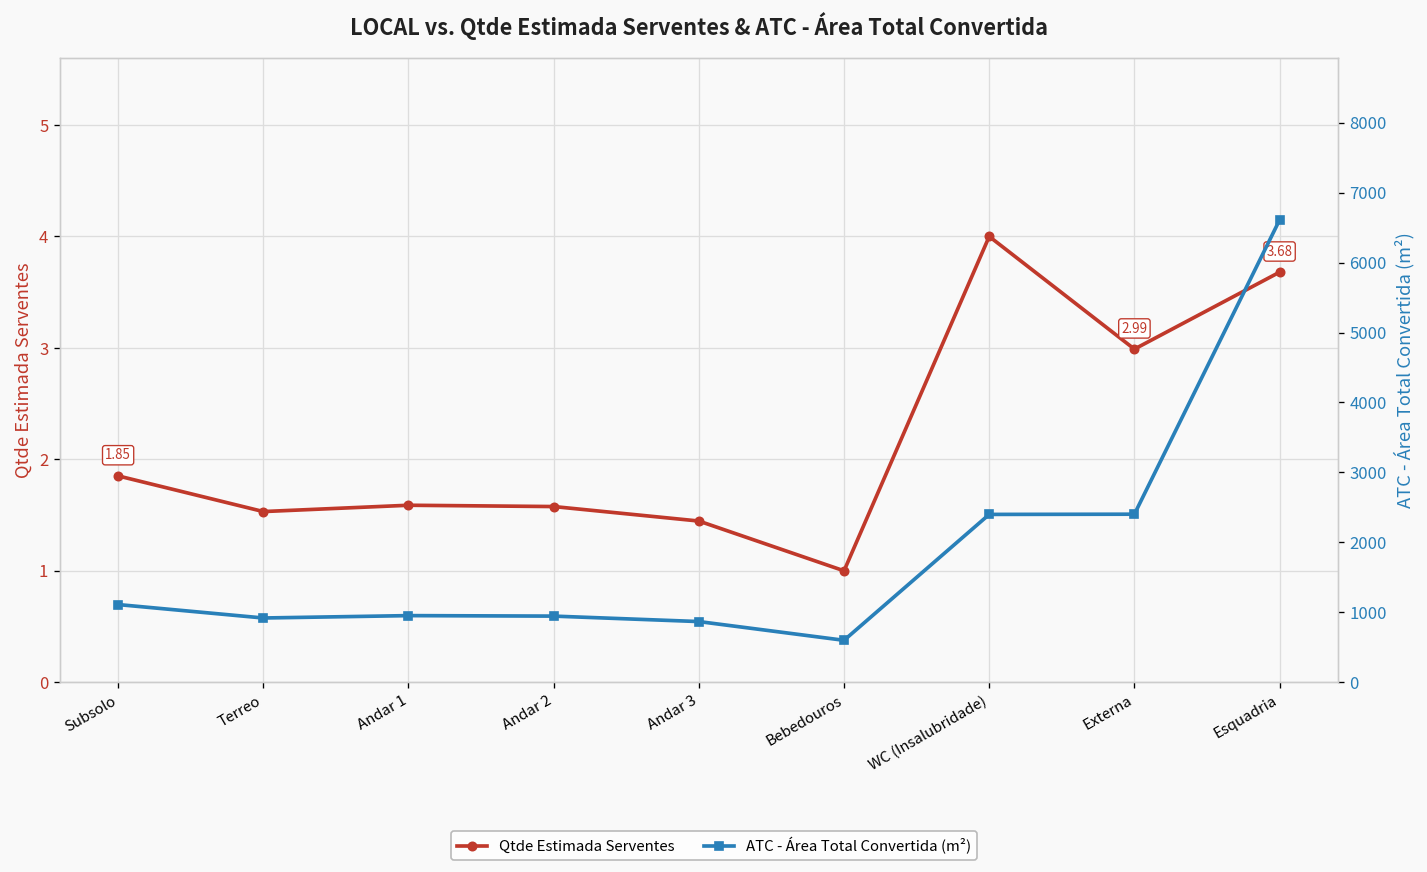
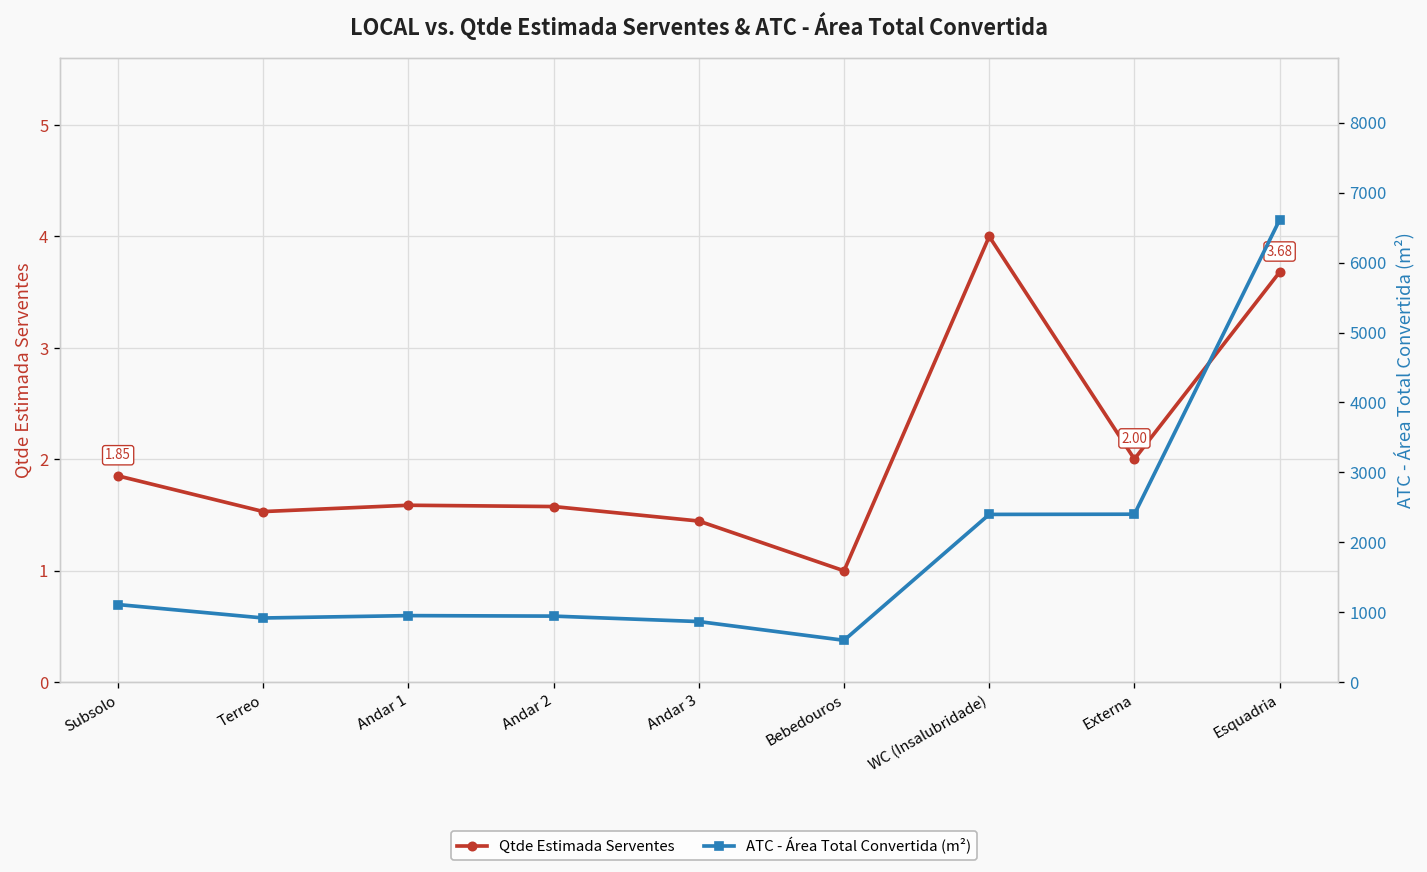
  {
    "Qtde Estimada Serventes": {
-     "Externa": 2.99
+     "Externa": 2.00
    }
  }
